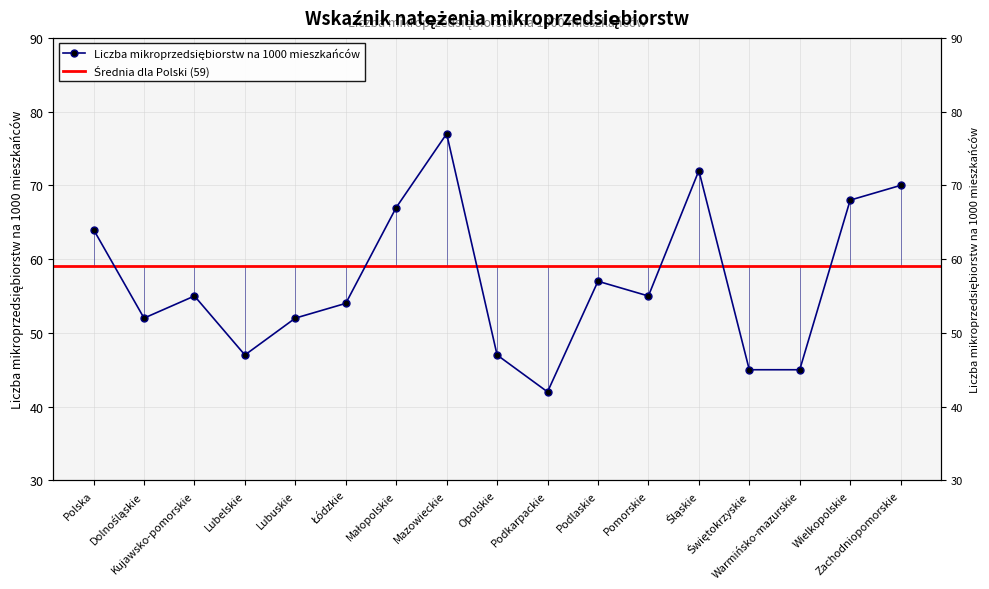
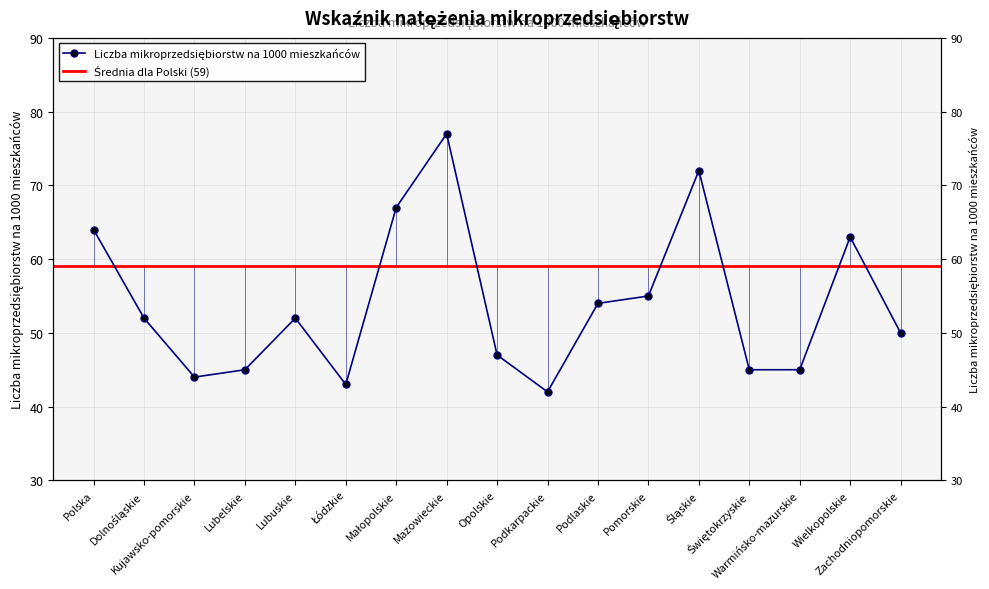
  {
    "Polska": 64,
    "Dolnośląskie": 52,
-   "Kujawsko-pomorskie": 55,
-   "Lubelskie": 47,
+   "Kujawsko-pomorskie": 44,
+   "Lubelskie": 45,
    "Lubuskie": 52,
-   "Łódzkie": 54,
+   "Łódzkie": 43,
    "Małopolskie": 67,
    "Mazowieckie": 77,
    "Opolskie": 47,
    "Podkarpackie": 42,
-   "Podlaskie": 57,
+   "Podlaskie": 54,
    "Pomorskie": 55,
    "Śląskie": 72,
    "Świętokrzyskie": 45,
    "Warmińsko-mazurskie": 45,
-   "Wielkopolskie": 68,
-   "Zachodniopomorskie": 70
+   "Wielkopolskie": 63,
+   "Zachodniopomorskie": 50
  }
